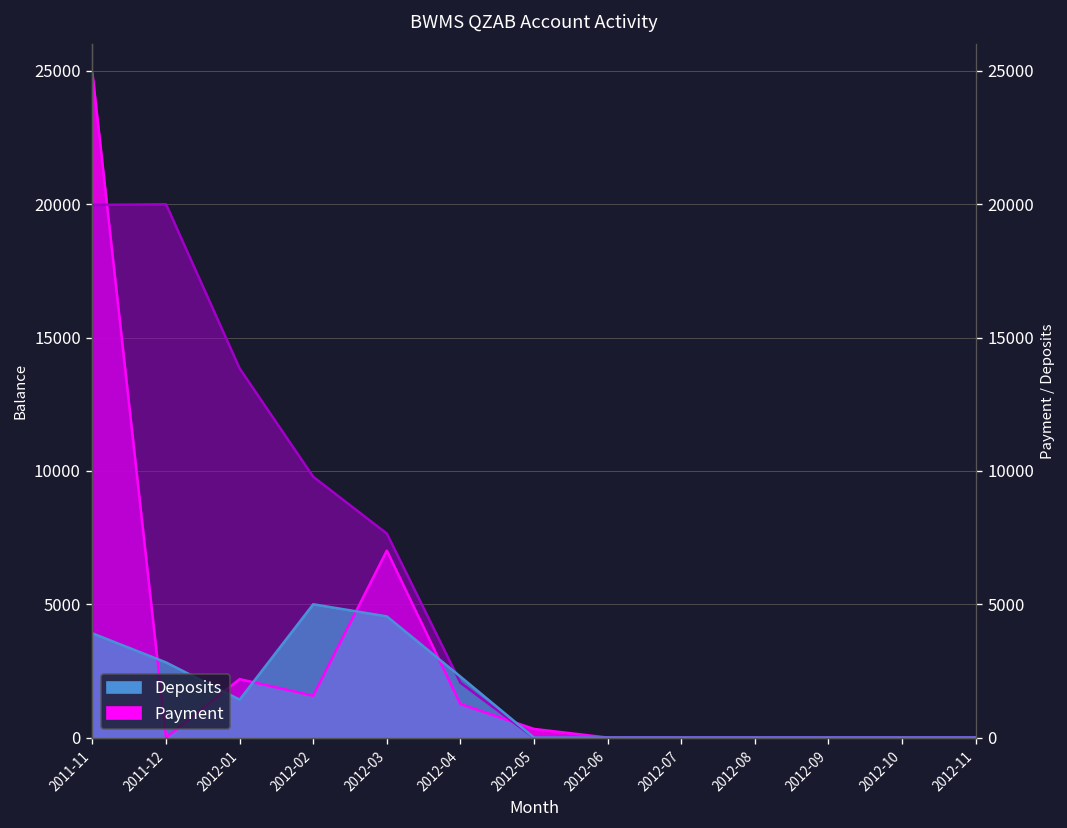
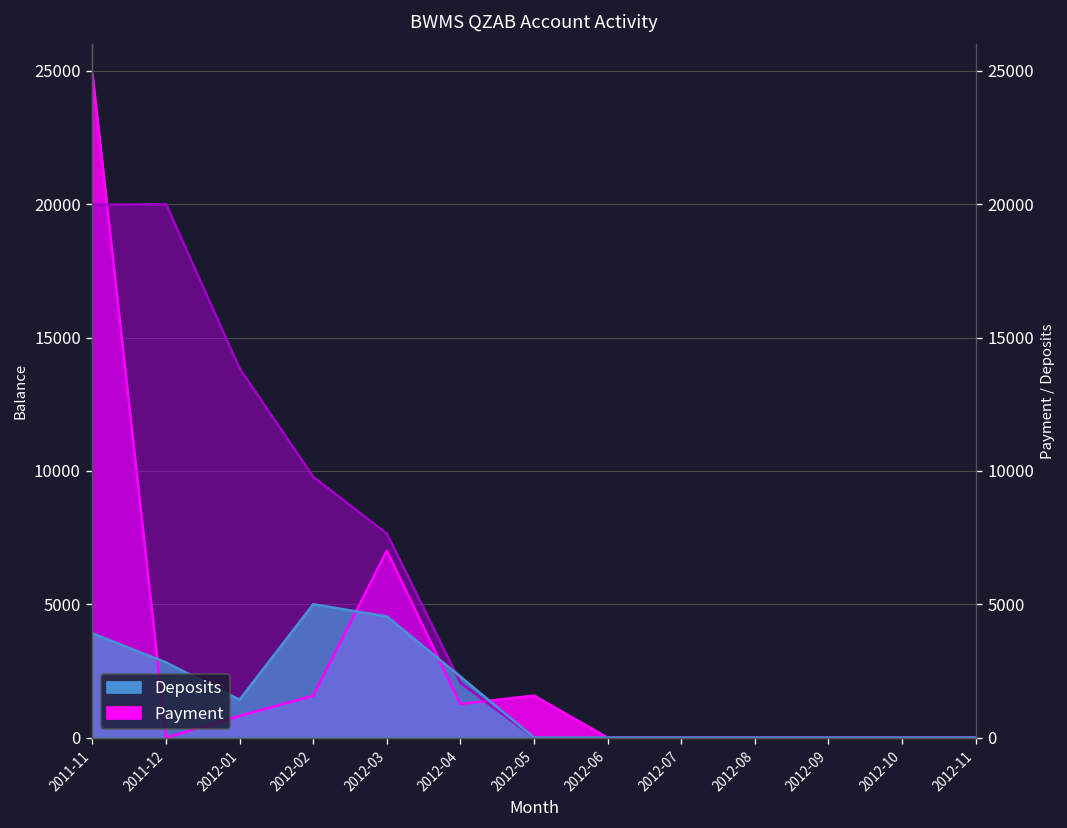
  {
    "Payment": {
      "2011-11": 24900,
      "2011-12": 0,
-     "2012-01": 2200,
+     "2012-01": 800,
      "2012-02": 1600,
      "2012-03": 7000,
      "2012-04": 1300,
-     "2012-05": 300
+     "2012-05": 1600
    },
    "Deposits": {
      "2011-11": 3900,
      "2011-12": 2800,
      "2012-01": 1400,
      "2012-02": 5000,
      "2012-03": 4500,
      "2012-04": 2300
    }
  }
